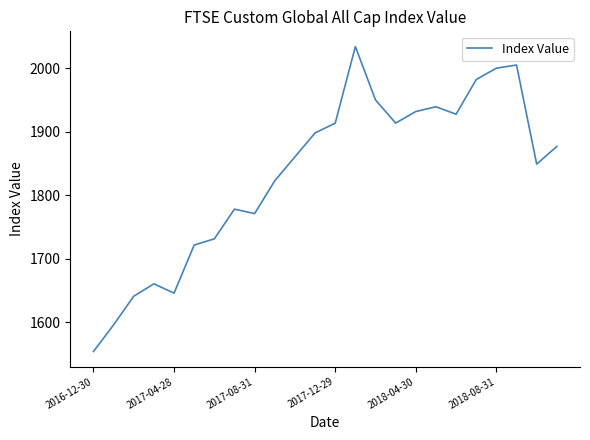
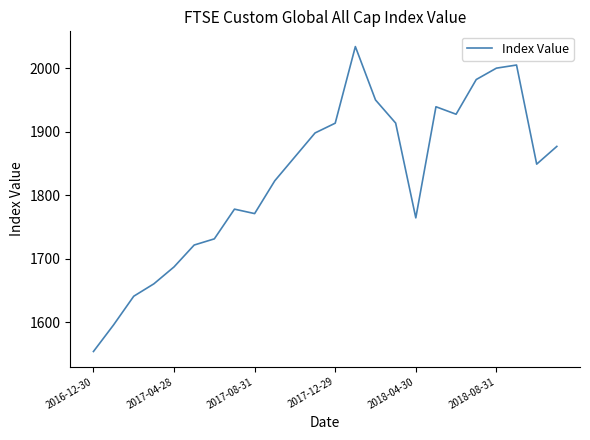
  {
    "2016-12-30": 1550,
-   "2017-04-28": 1650,
+   "2017-04-28": 1690,
    "2017-08-31": 1770,
    "2017-12-29": 1910,
-   "2018-04-30": 1930,
+   "2018-04-30": 1760,
    "2018-08-31": 2000
  }
